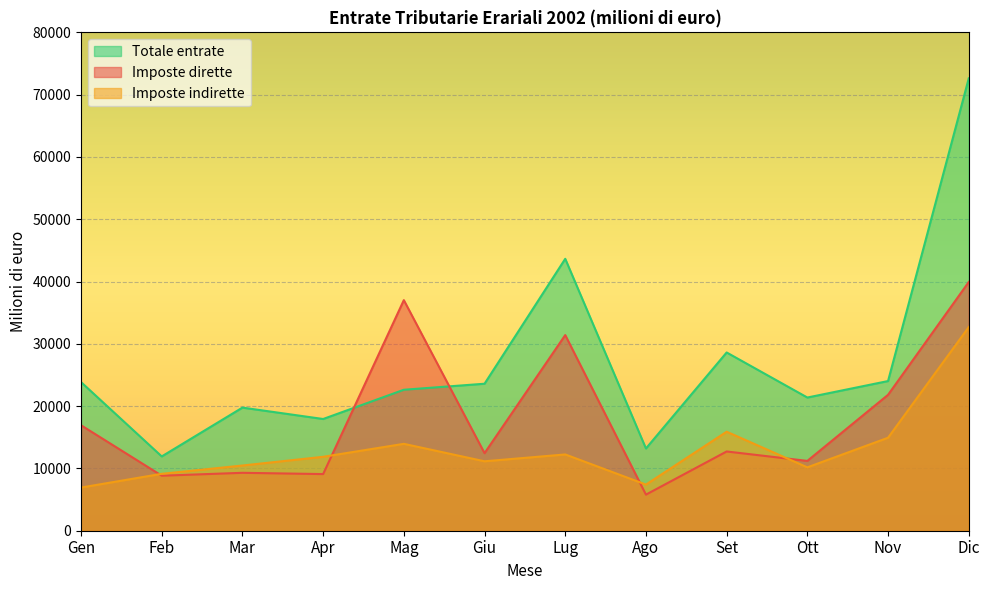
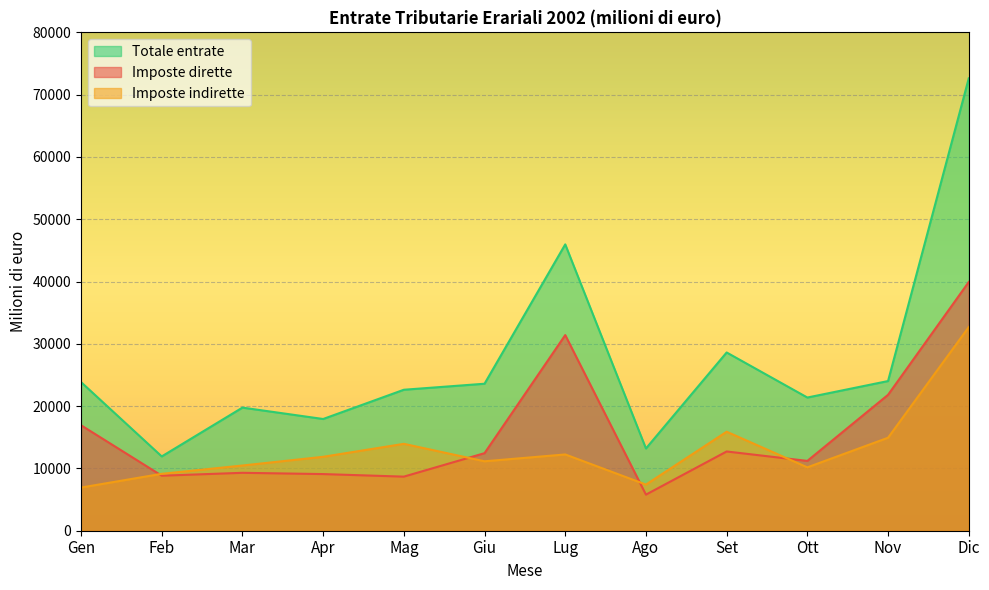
  {
    "Totale entrate": {
      "Gen": 24000,
      "Feb": 12000,
      "Mar": 20000,
      "Apr": 18000,
      "Mag": 23000,
      "Giu": 24000,
-     "Lug": 44000,
+     "Lug": 46000,
      "Ago": 13000,
      "Set": 29000,
      "Ott": 21000,
      "Nov": 24000,
      "Dic": 73000
    },
    "Imposte dirette": {
      "Gen": 17000,
      "Mar": 9000,
      "Apr": 9000,
-     "Mag": 37000,
+     "Mag": 9000,
      "Giu": 12000,
      "Lug": 31000,
      "Ago": 6000,
      "Set": 13000,
      "Ott": 11000,
      "Nov": 22000,
      "Dic": 40000
    },
    "Imposte indirette": {
      "Gen": 7000,
      "Mar": 10000,
      "Apr": 12000,
      "Mag": 14000,
      "Giu": 11000,
      "Lug": 12000,
      "Ago": 7000,
      "Set": 16000,
      "Ott": 10000,
      "Nov": 15000,
      "Dic": 33000
    }
  }
